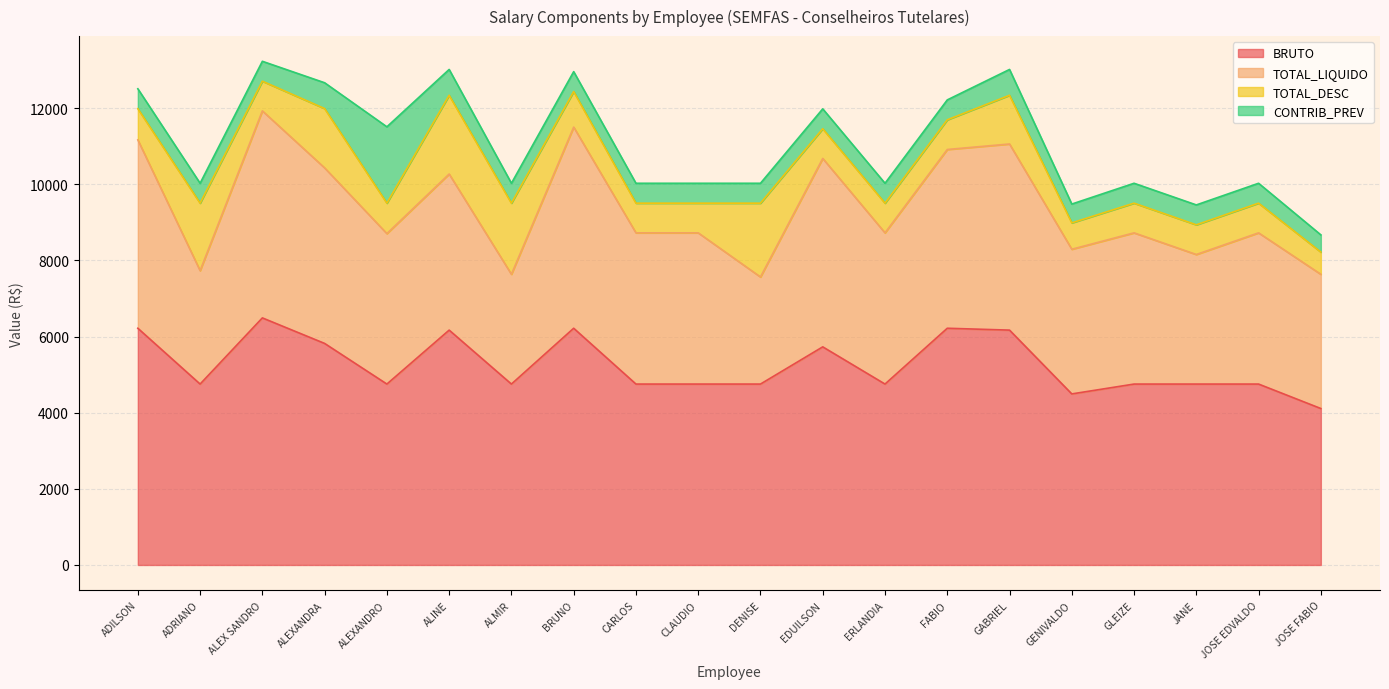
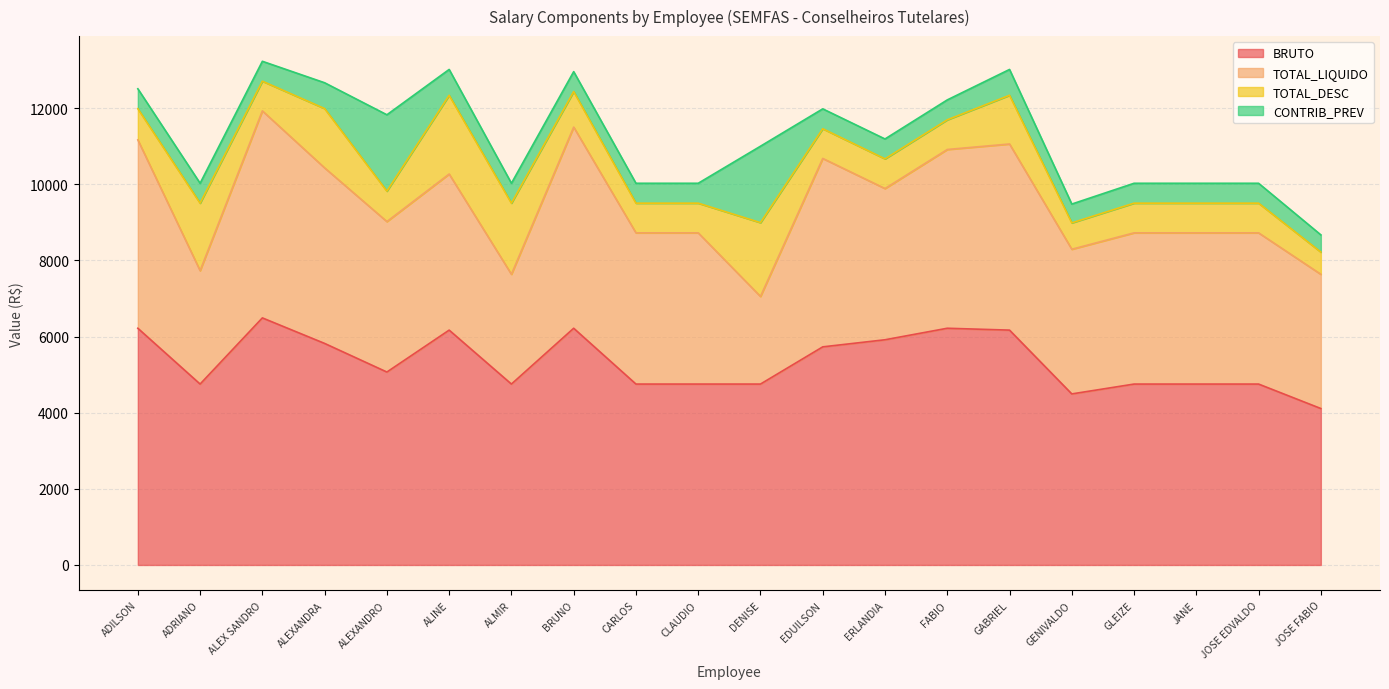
  {
    "BRUTO": {
      "ADILSON": 6200,
      "ADRIANO": 4800,
      "ALEX SANDRO": 6500,
      "ALEXANDRA": 5800,
-     "ALEXANDRO": 4800,
+     "ALEXANDRO": 5100,
      "ALINE": 6200,
      "ALMIR": 4800,
      "BRUNO": 6200,
      "CARLOS": 4800,
      "CLAUDIO": 4800,
      "DENISE": 4800,
      "EDUILSON": 5700,
-     "ERLANDIA": 4800,
+     "ERLANDIA": 5900,
      "FABIO": 6200,
      "GABRIEL": 6200,
      "GENIVALDO": 4500,
      "GLEIZE": 4800,
      "JANE": 4800,
      "JOSE EDVALDO": 4800,
      "JOSE FABIO": 4100
    },
    "TOTAL_LIQUIDO": {
      "ADILSON": 4900,
      "ADRIANO": 3000,
      "ALEX SANDRO": 5400,
      "ALEXANDRA": 4600,
      "ALEXANDRO": 4000,
      "ALINE": 4100,
      "ALMIR": 2900,
      "BRUNO": 5300,
      "CARLOS": 4000,
      "CLAUDIO": 4000,
-     "DENISE": 2800,
+     "DENISE": 2300,
      "EDUILSON": 4900,
      "ERLANDIA": 4000,
      "FABIO": 4700,
      "GABRIEL": 4900,
      "GENIVALDO": 3800,
      "GLEIZE": 4000,
-     "JANE": 3400,
+     "JANE": 4000,
      "JOSE EDVALDO": 4000,
      "JOSE FABIO": 3500
    },
    "TOTAL_DESC": {
      "ADILSON": 800,
      "ADRIANO": 1800,
      "ALEX SANDRO": 800,
      "ALEXANDRA": 1600,
      "ALEXANDRO": 800,
      "ALINE": 2100,
      "ALMIR": 1900,
      "BRUNO": 900,
      "CARLOS": 800,
      "CLAUDIO": 800,
      "DENISE": 1900,
      "EDUILSON": 800,
      "ERLANDIA": 800,
      "FABIO": 800,
      "GABRIEL": 1300,
      "GENIVALDO": 700,
      "GLEIZE": 800,
      "JANE": 800,
      "JOSE EDVALDO": 800,
      "JOSE FABIO": 600
    },
    "CONTRIB_PREV": {
      "ADILSON": 500,
      "ADRIANO": 500,
      "ALEX SANDRO": 500,
      "ALEXANDRA": 700,
      "ALEXANDRO": 2000,
      "ALINE": 700,
      "ALMIR": 500,
      "BRUNO": 500,
      "CARLOS": 500,
      "CLAUDIO": 500,
-     "DENISE": 500,
+     "DENISE": 2000,
      "EDUILSON": 500,
      "ERLANDIA": 500,
      "FABIO": 500,
      "GABRIEL": 700,
      "GENIVALDO": 500,
      "GLEIZE": 500,
      "JANE": 500,
      "JOSE EDVALDO": 500,
      "JOSE FABIO": 500
    }
  }
